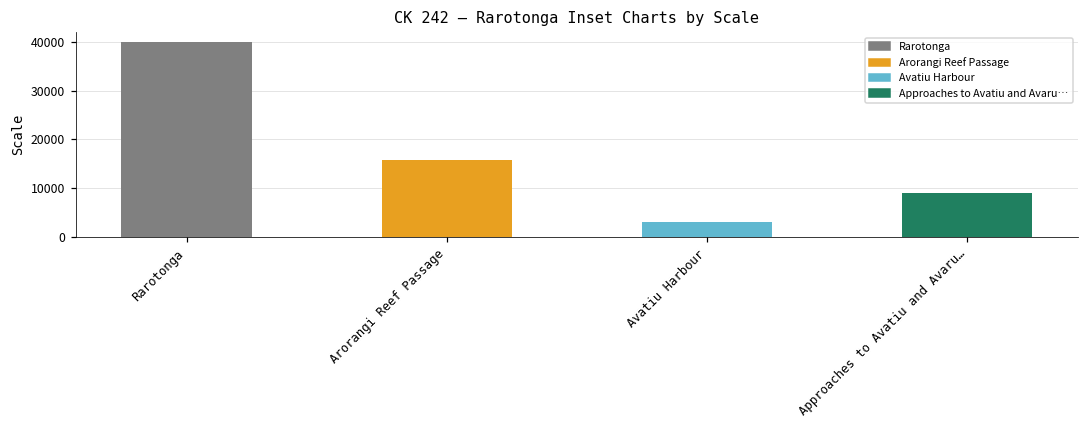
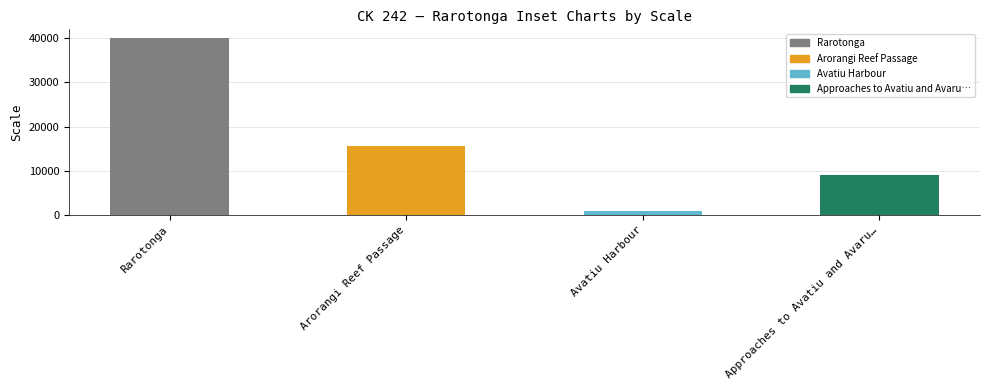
  {
    "Rarotonga": 40000,
    "Arorangi Reef Passage": 16000,
-   "Avatiu Harbour": 3000,
+   "Avatiu Harbour": 1000,
    "Approaches to Avatiu and Avaru…": 9000
  }
